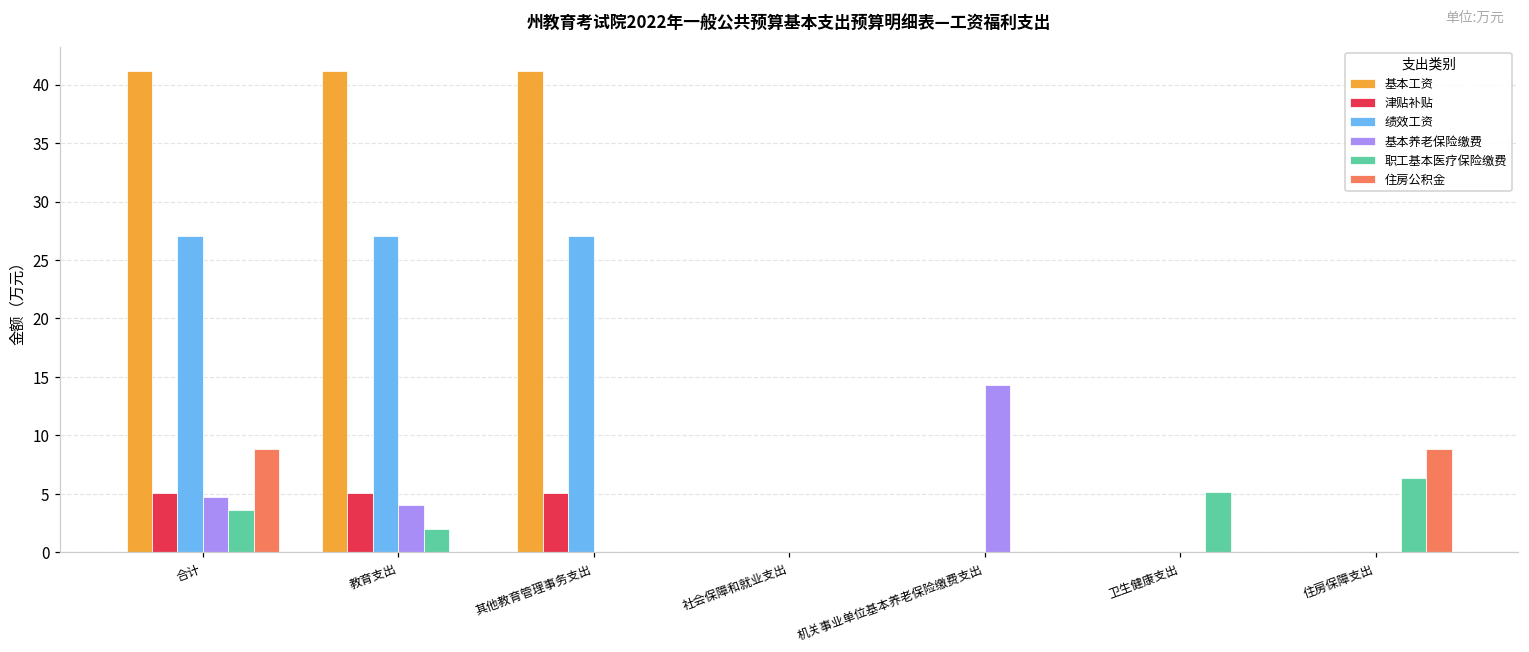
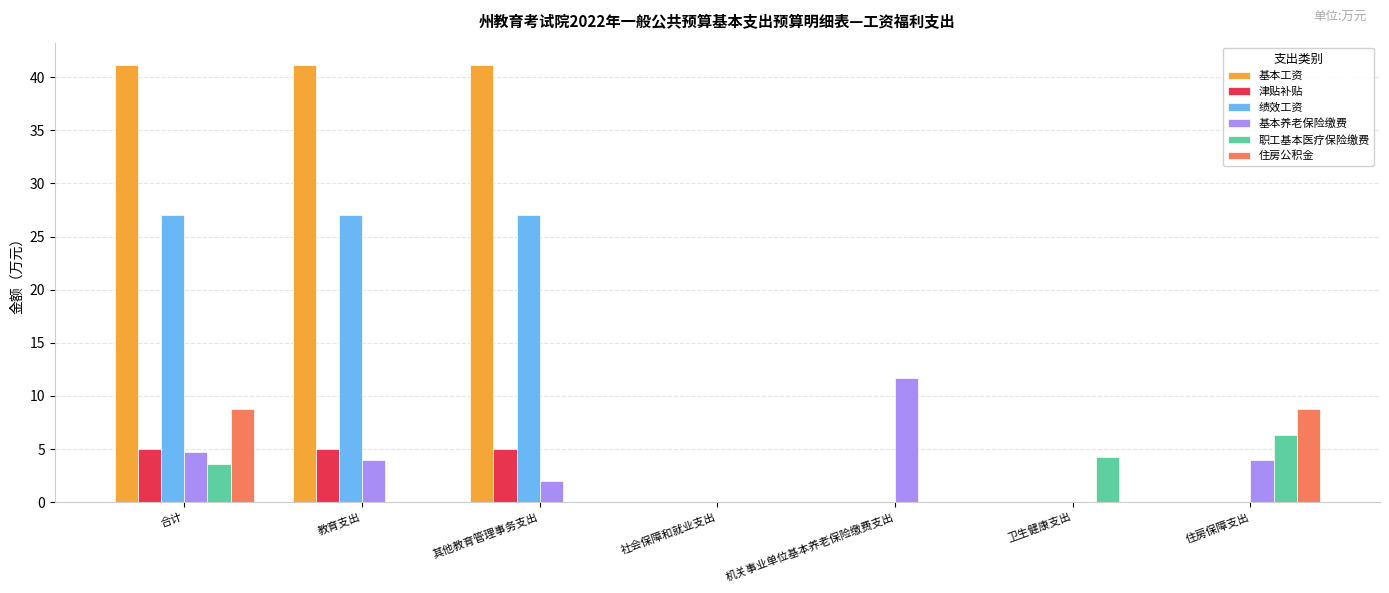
  {
    "津贴补贴": {
      "合计": 5.1,
      "教育支出": 5.1,
      "其他教育管理事务支出": 5.1,
      "社会保障和就业支出": 0.0,
      "机关事业单位基本养老保险缴费支出": 0.0,
      "卫生健康支出": 0.0,
      "住房保障支出": 0.0
    },
    "绩效工资": {
      "合计": 27.0,
      "教育支出": 27.0,
      "其他教育管理事务支出": 27.0,
      "社会保障和就业支出": 0.0,
      "机关事业单位基本养老保险缴费支出": 0.0,
      "卫生健康支出": 0.0,
      "住房保障支出": 0.0
    },
    "基本养老保险缴费": {
      "合计": 4.7,
      "教育支出": 4.0,
-     "其他教育管理事务支出": 0,
+     "其他教育管理事务支出": 2,
      "社会保障和就业支出": 0.0,
-     "机关事业单位基本养老保险缴费支出": 14.3,
+     "机关事业单位基本养老保险缴费支出": 11.7,
      "卫生健康支出": 0.0,
-     "住房保障支出": 0
+     "住房保障支出": 4
    },
    "职工基本医疗保险缴费": {
      "合计": 3.6,
-     "教育支出": 2,
+     "教育支出": 0,
      "其他教育管理事务支出": 0.0,
      "社会保障和就业支出": 0.0,
      "机关事业单位基本养老保险缴费支出": 0.0,
-     "卫生健康支出": 5.1,
+     "卫生健康支出": 4.2,
      "住房保障支出": 6.3
    }
  }
